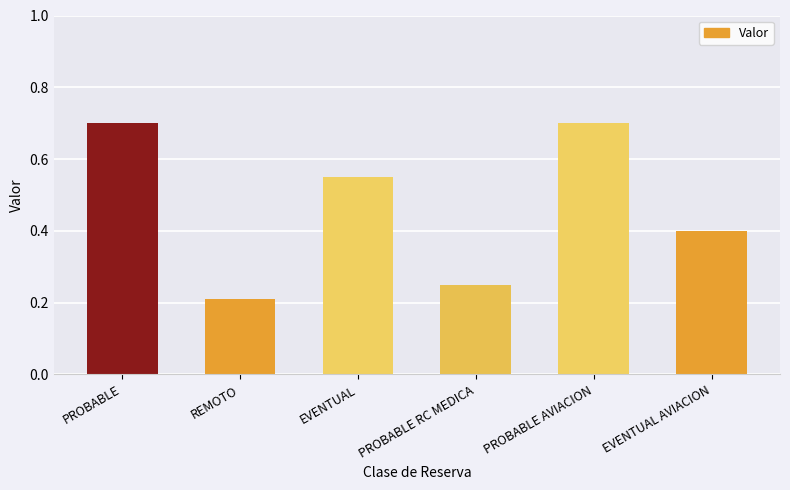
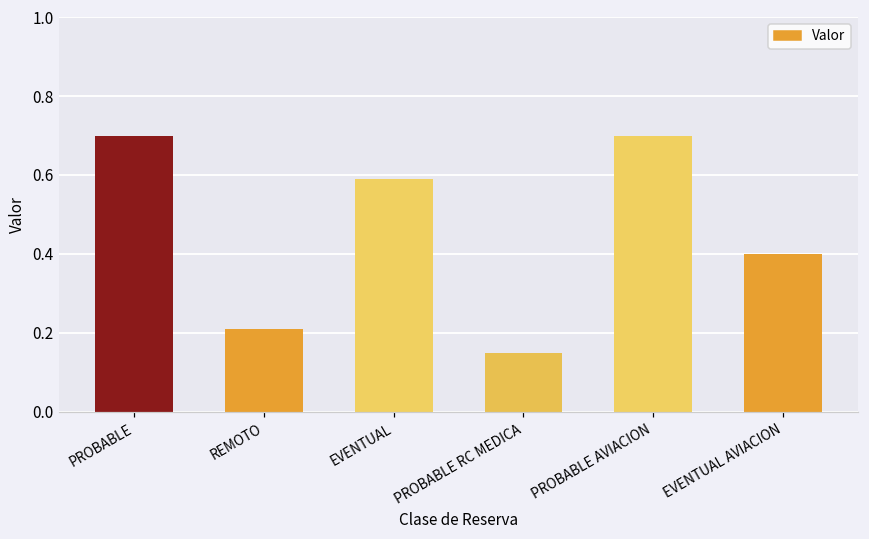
  {
    "PROBABLE": 0.70,
    "REMOTO": 0.21,
-   "EVENTUAL": 0.55,
-   "PROBABLE RC MEDICA": 0.25,
+   "EVENTUAL": 0.59,
+   "PROBABLE RC MEDICA": 0.15,
    "PROBABLE AVIACION": 0.70,
    "EVENTUAL AVIACION": 0.40
  }
